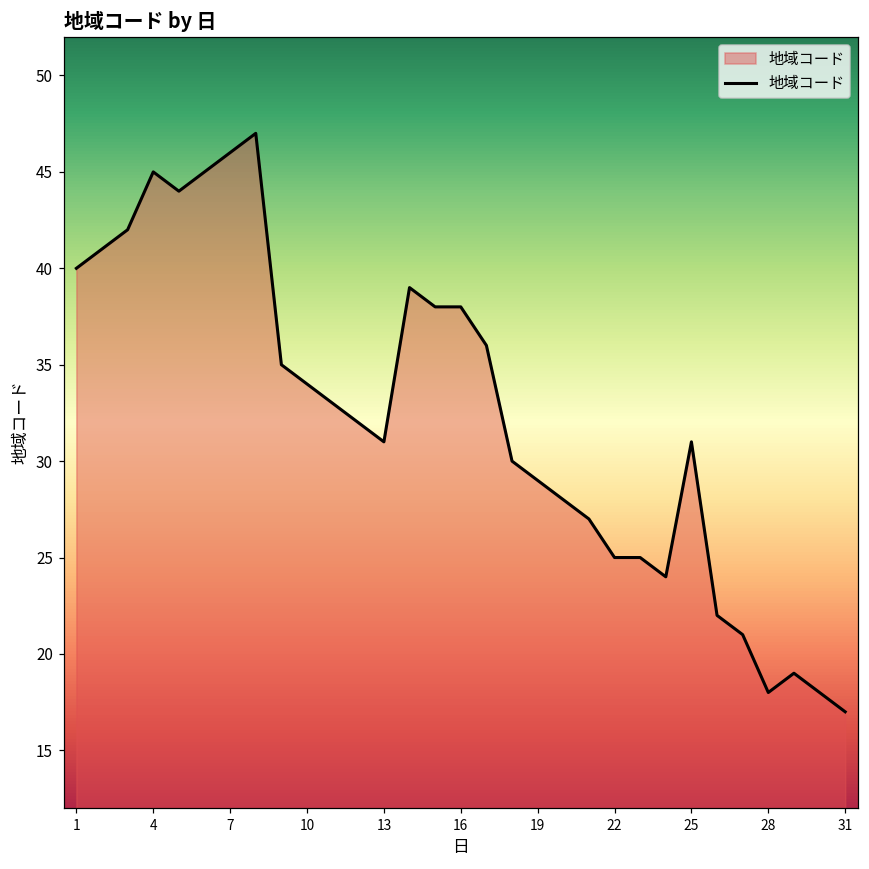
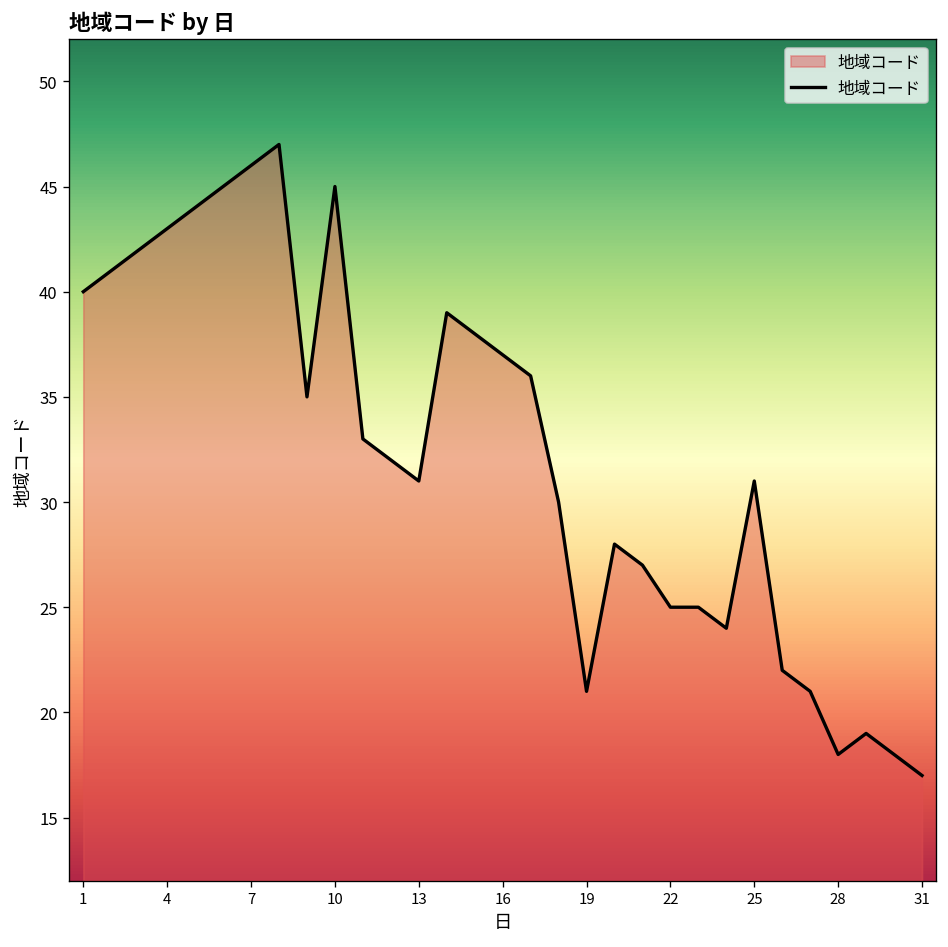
  {
    "1": 40,
-   "4": 45,
+   "4": 43,
    "7": 46,
-   "10": 34,
+   "10": 45,
    "13": 31,
-   "16": 38,
-   "19": 29,
+   "16": 37,
+   "19": 21,
    "22": 25,
    "25": 31,
    "28": 18,
    "31": 17
  }
